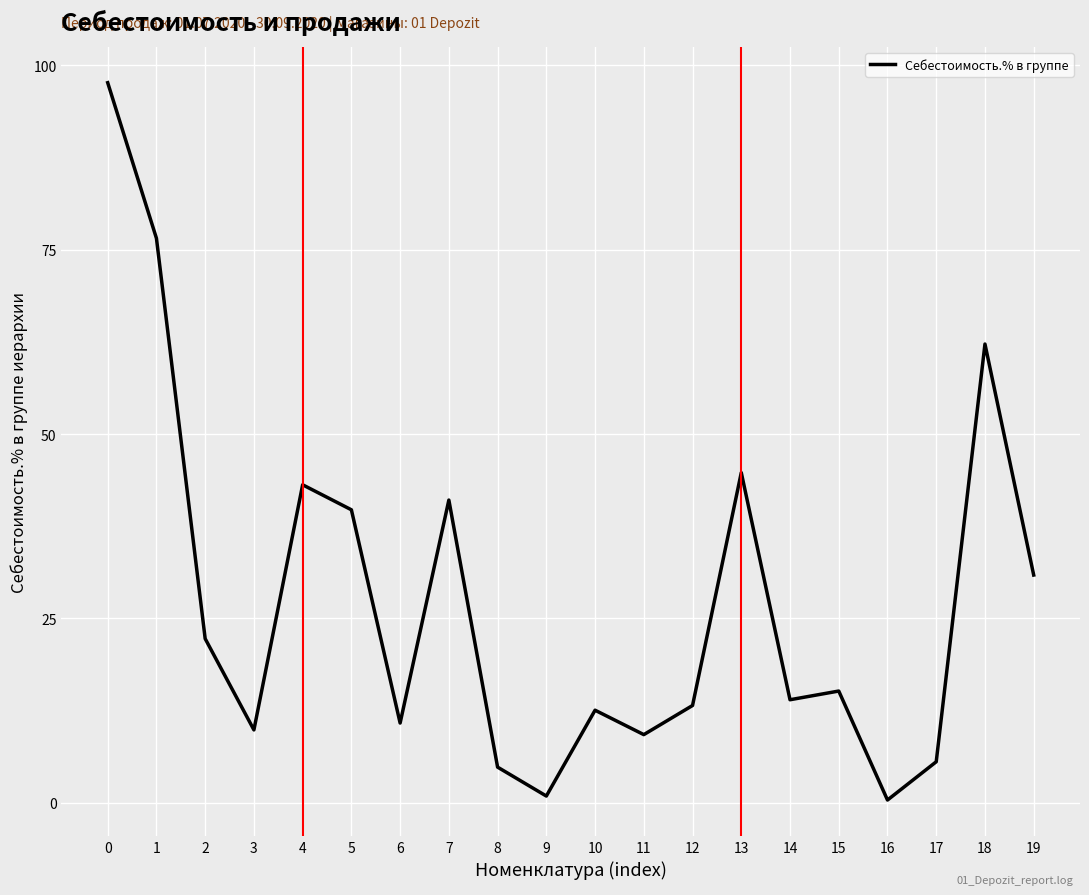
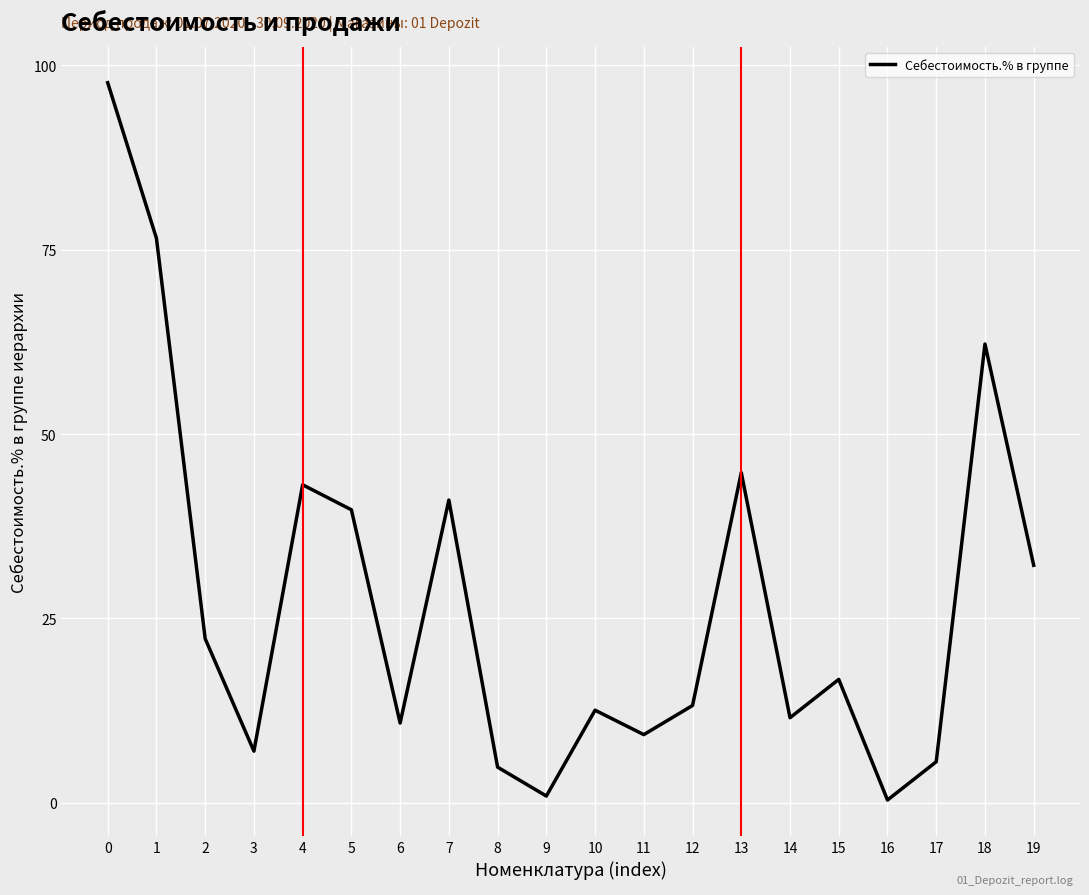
  {
    "0": 98,
    "1": 77,
    "2": 22,
-   "3": 10,
+   "3": 7,
    "4": 43,
    "5": 40,
    "6": 11,
    "7": 41,
    "8": 5,
    "9": 1,
    "10": 13,
    "11": 9,
    "12": 13,
    "13": 45,
-   "14": 14,
-   "15": 15,
+   "14": 12,
+   "15": 17,
    "16": 0,
    "17": 6,
    "18": 62,
-   "19": 31
+   "19": 32
  }
